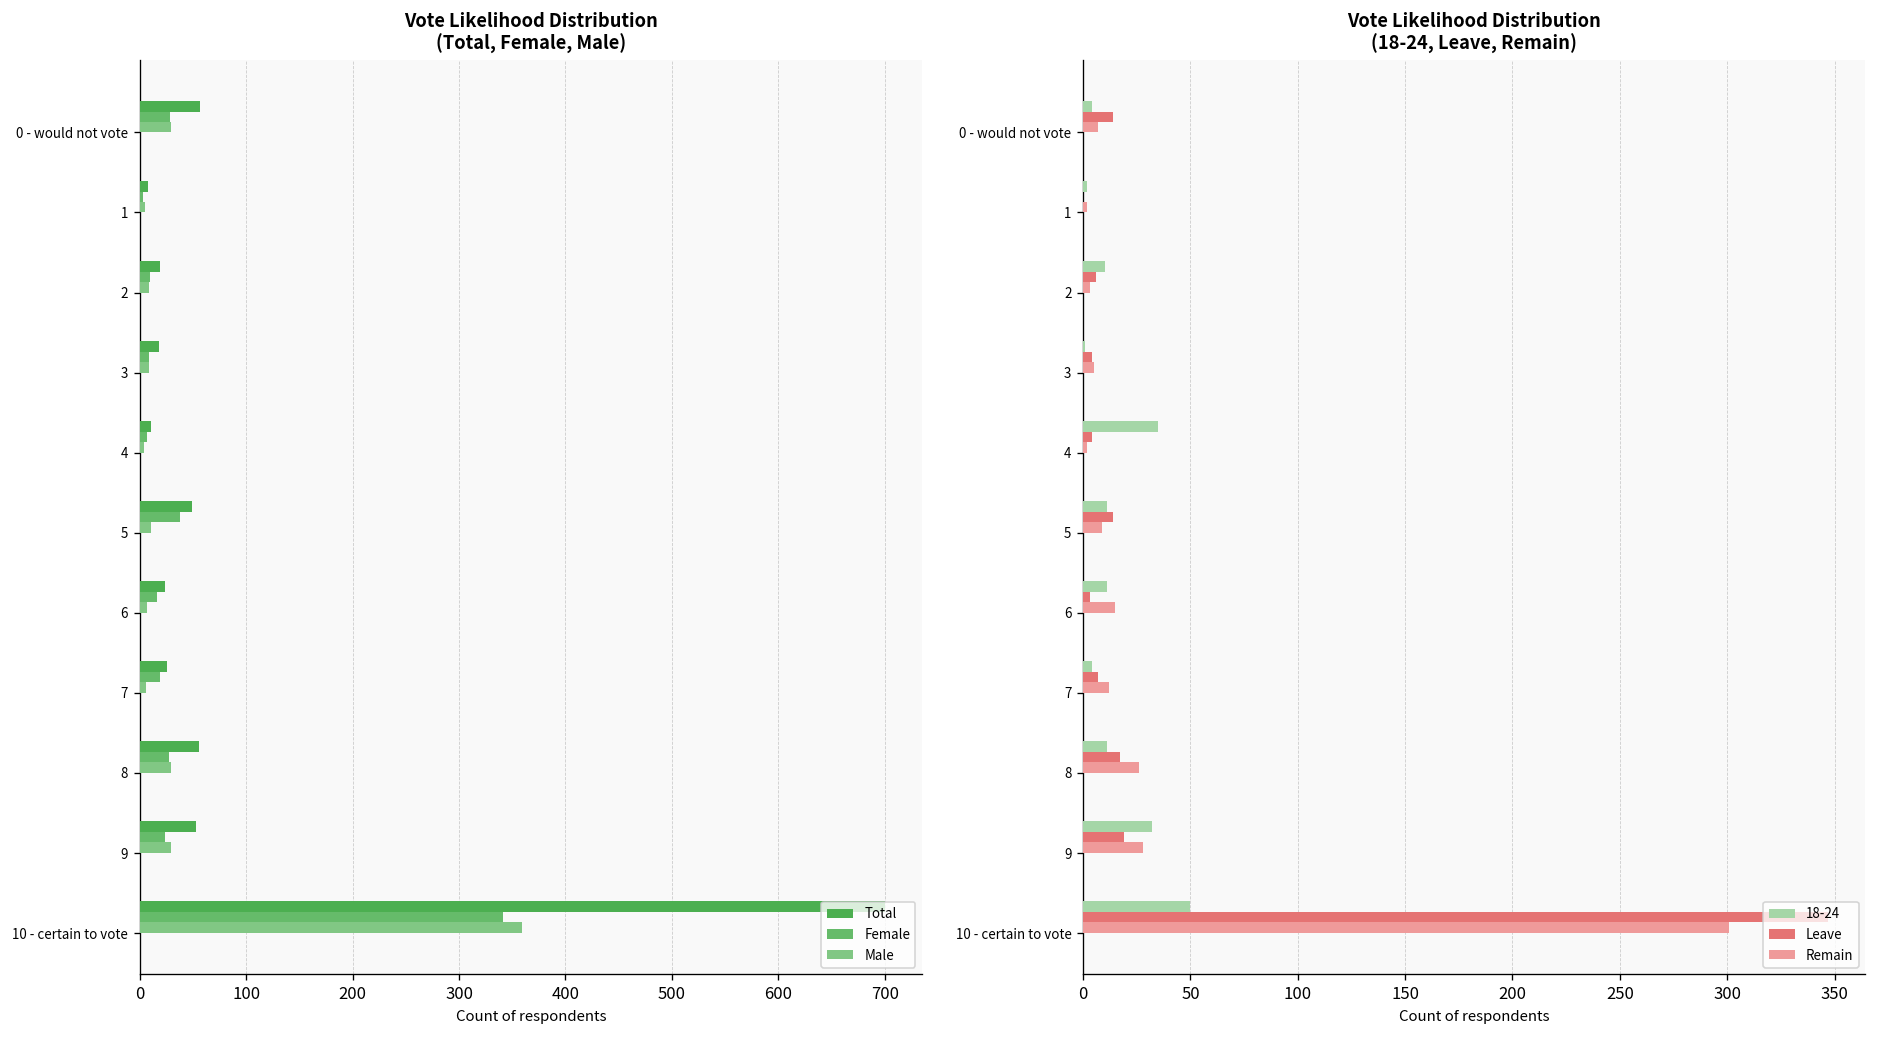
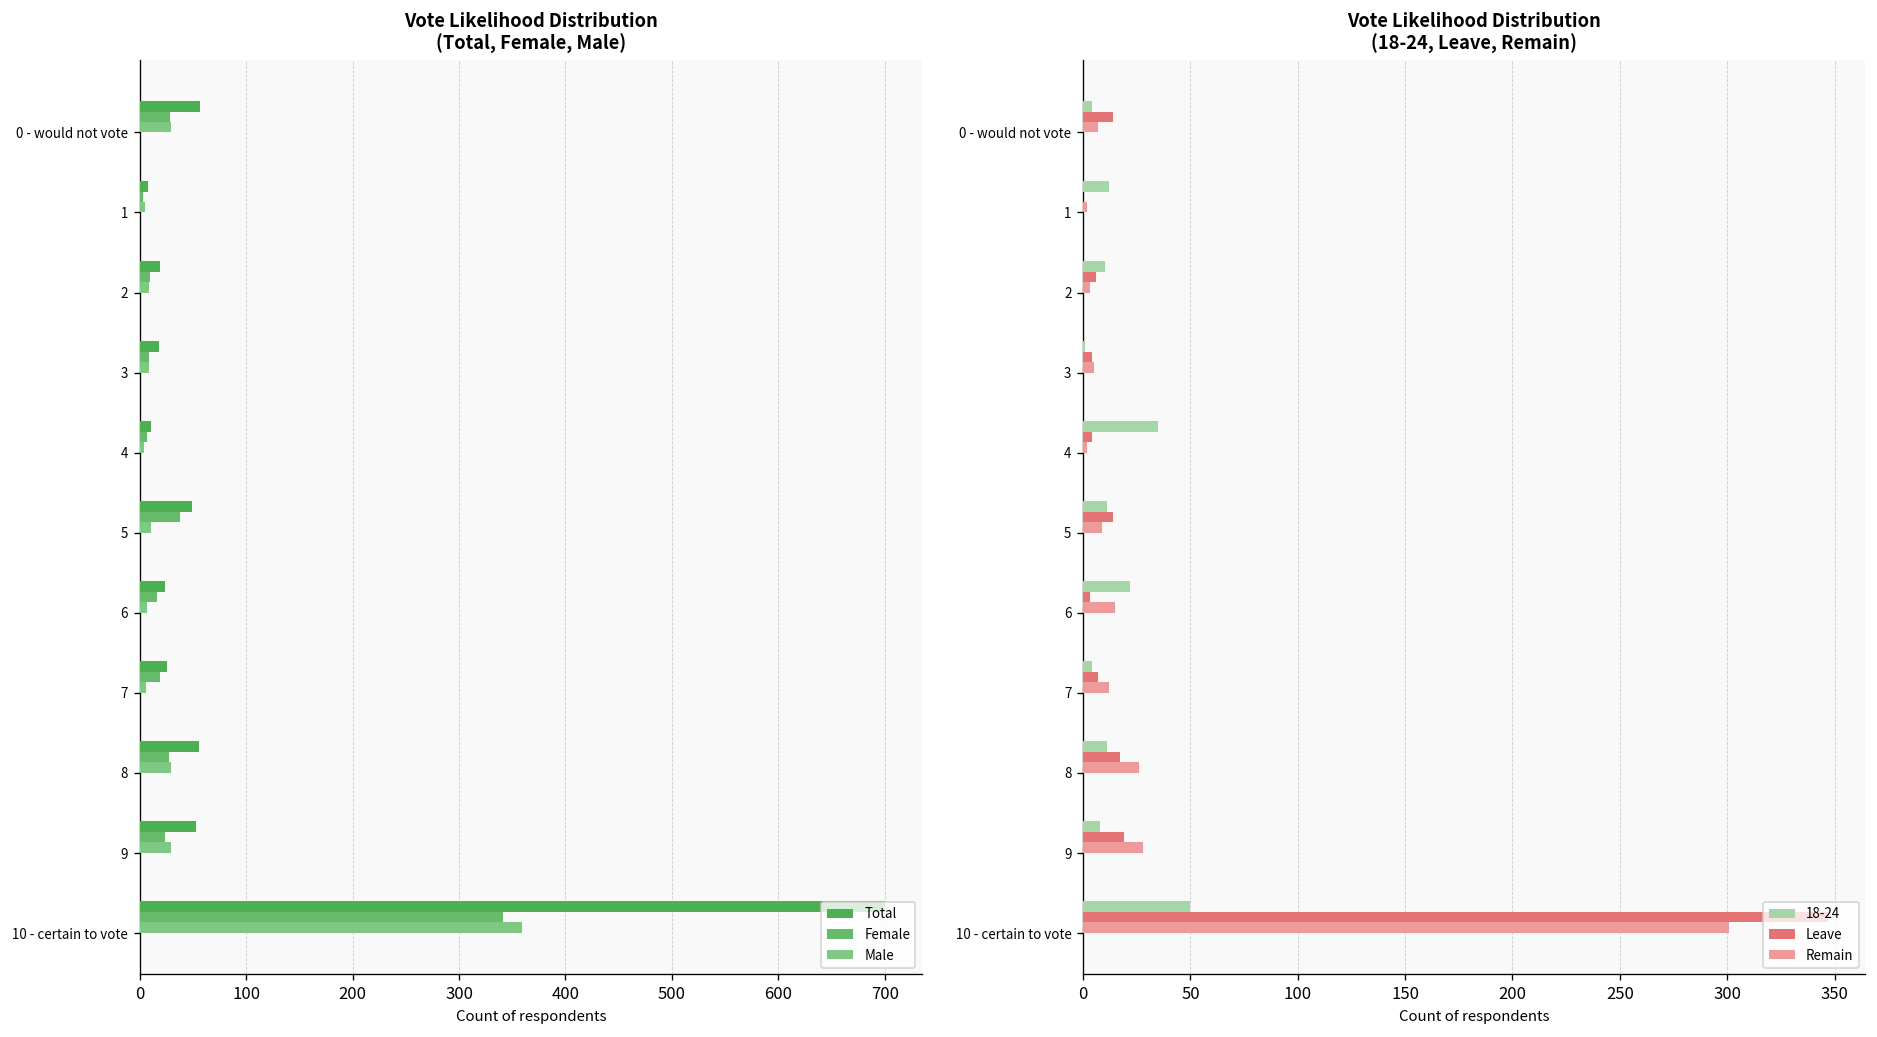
  {
    "Vote Likelihood Distribution (18-24, Leave, Remain)": {
      "18-24": {
        "0 - would not vote": 4,
-       "1": 2,
+       "1": 12,
        "2": 10,
        "4": 35,
        "5": 11,
-       "6": 11,
+       "6": 22,
        "7": 4,
        "8": 11,
-       "9": 32,
+       "9": 8,
        "10 - certain to vote": 50
      }
    }
  }
